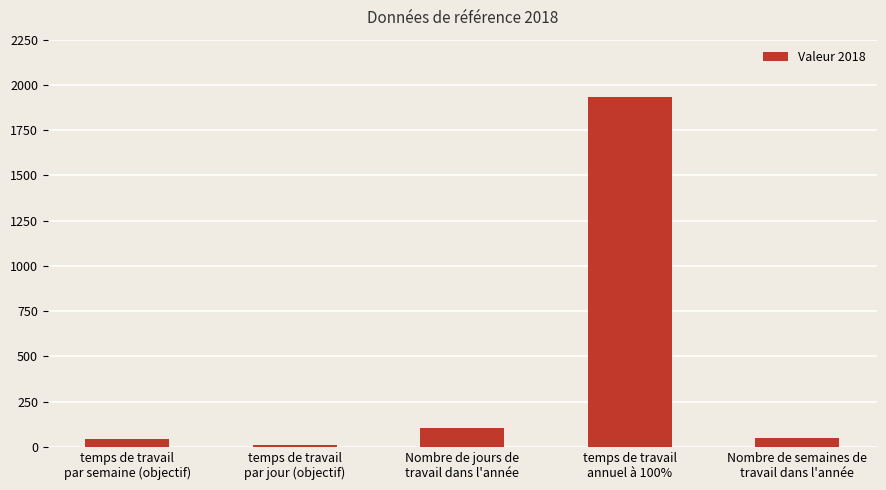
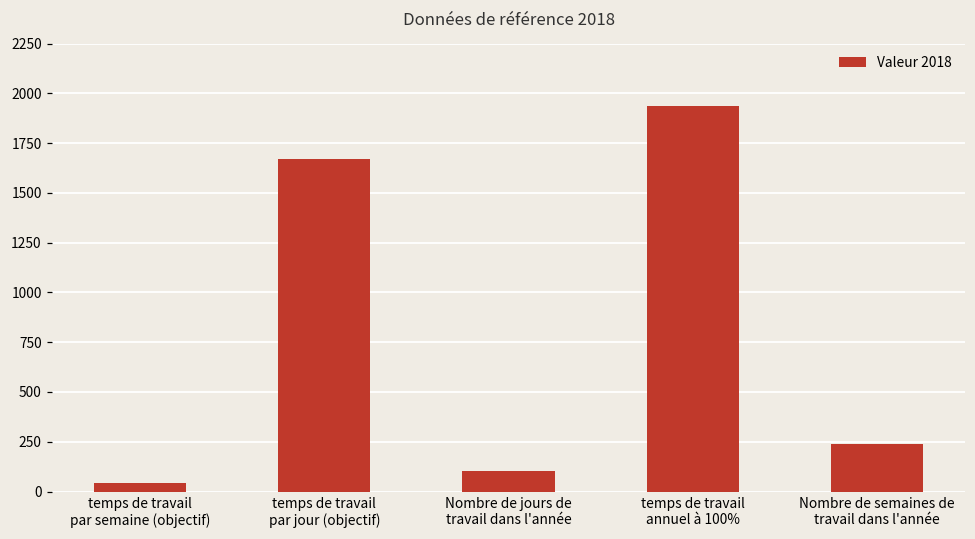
  {
    "temps de travail par semaine (objectif)": 40,
-   "temps de travail par jour (objectif)": 10,
+   "temps de travail par jour (objectif)": 1670,
    "Nombre de jours de travail dans l'année": 100,
    "temps de travail annuel à 100%": 1940,
-   "Nombre de semaines de travail dans l'année": 50
+   "Nombre de semaines de travail dans l'année": 240
  }
